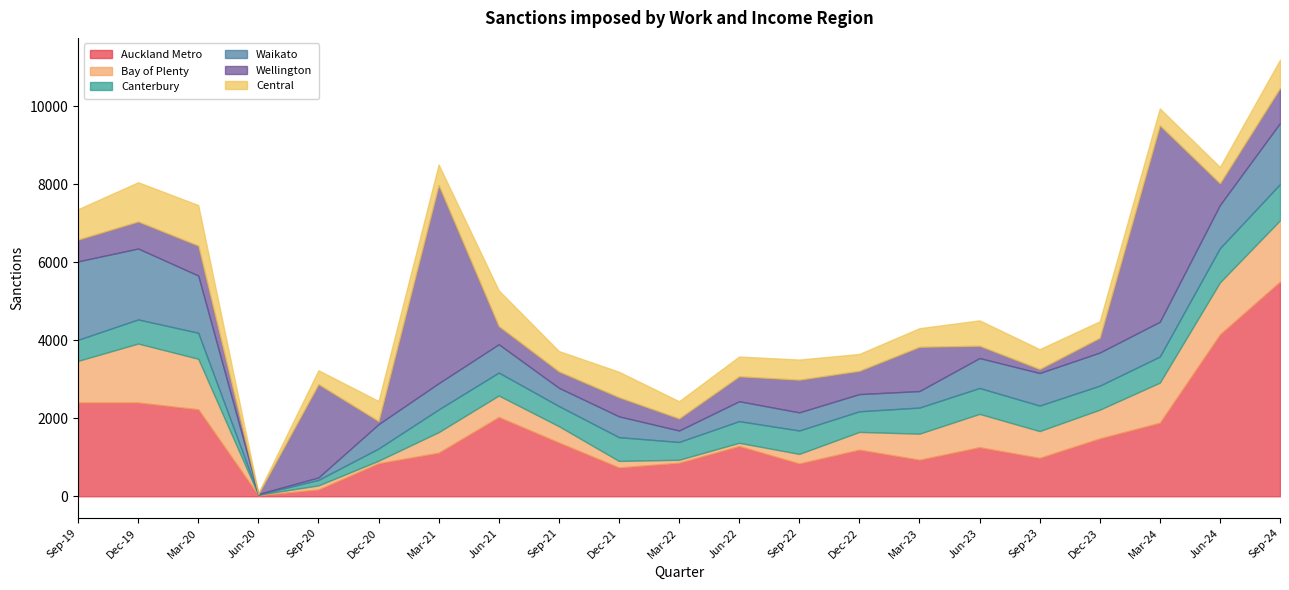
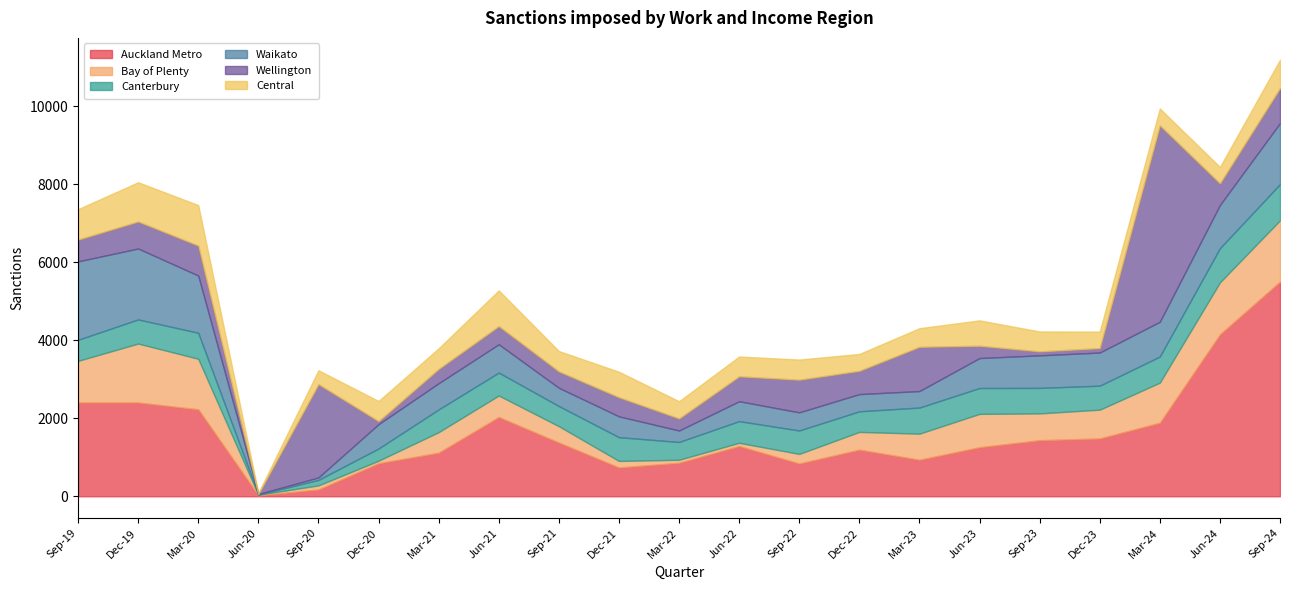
  {
    "Auckland Metro": {
      "Sep-19": 2400,
      "Dec-19": 2400,
      "Mar-20": 2200,
      "Sep-20": 200,
      "Dec-20": 800,
      "Mar-21": 1100,
      "Jun-21": 2000,
      "Sep-21": 1400,
      "Dec-21": 700,
      "Mar-22": 900,
      "Jun-22": 1300,
      "Sep-22": 800,
      "Dec-22": 1200,
      "Mar-23": 900,
      "Jun-23": 1300,
-     "Sep-23": 1000,
+     "Sep-23": 1400,
      "Dec-23": 1500,
      "Mar-24": 1900,
      "Jun-24": 4100,
      "Sep-24": 5500
    },
    "Wellington": {
      "Sep-19": 600,
      "Dec-19": 700,
      "Mar-20": 800,
      "Sep-20": 2400,
      "Dec-20": 100,
-     "Mar-21": 5100,
+     "Mar-21": 400,
      "Jun-21": 500,
      "Sep-21": 400,
      "Dec-21": 500,
      "Mar-22": 300,
      "Jun-22": 600,
      "Sep-22": 800,
      "Dec-22": 600,
      "Mar-23": 1100,
      "Jun-23": 300,
      "Sep-23": 100,
-     "Dec-23": 400,
+     "Dec-23": 100,
      "Mar-24": 5000,
      "Jun-24": 600,
      "Sep-24": 900
    }
  }
